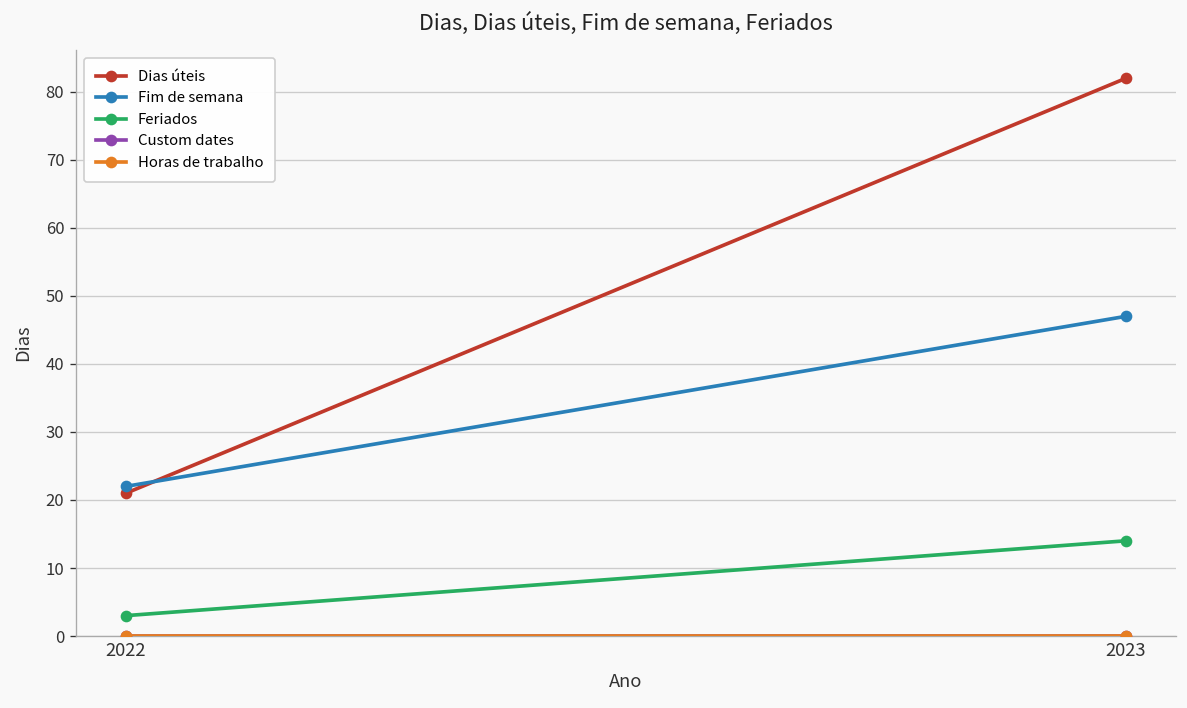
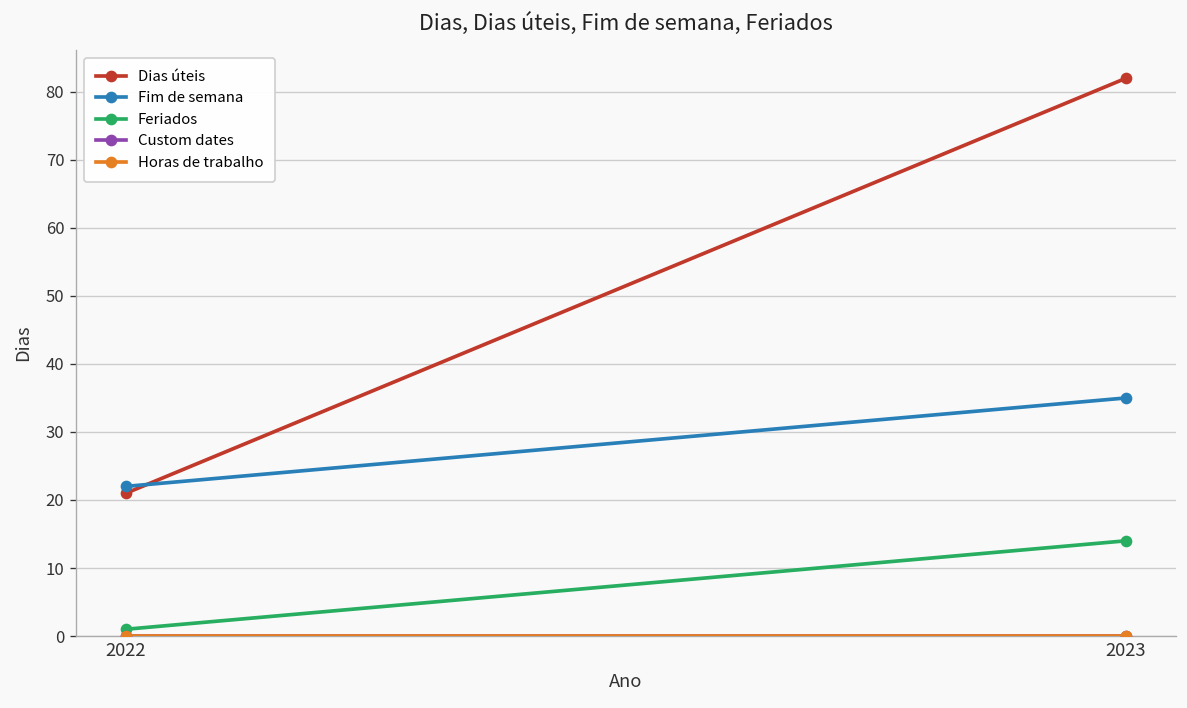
  {
    "Dias úteis": {
      "2022": 21,
      "2023": 82
    },
    "Fim de semana": {
      "2022": 22,
-     "2023": 47
+     "2023": 35
    },
    "Feriados": {
-     "2022": 3,
+     "2022": 1,
      "2023": 14
    },
    "Horas de trabalho": {
      "2022": 0,
      "2023": 0
    }
  }
